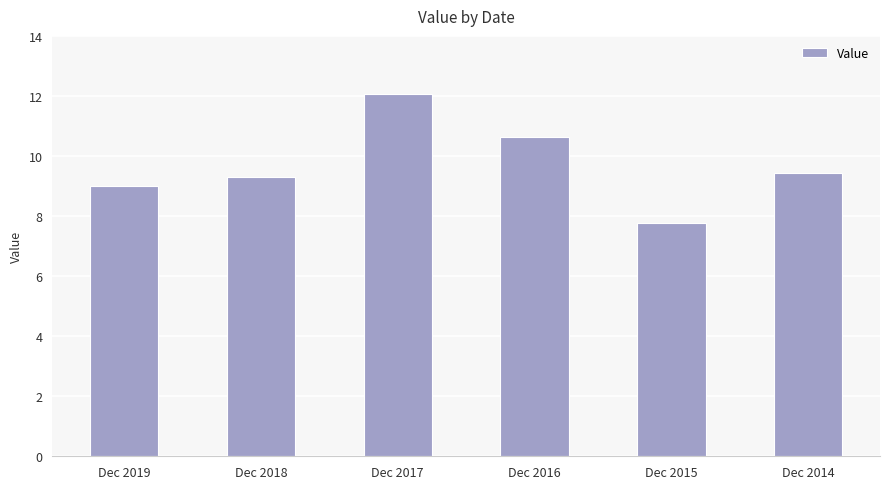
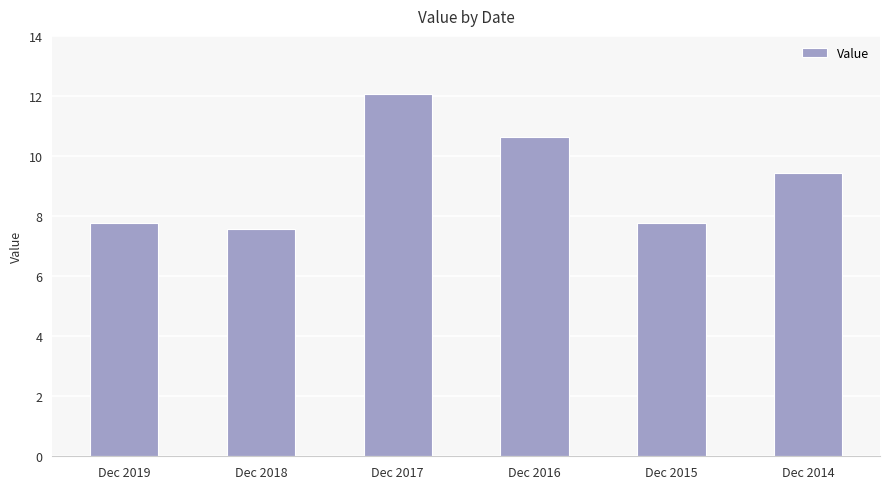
  {
-   "Dec 2019": 9.0,
-   "Dec 2018": 9.3,
+   "Dec 2019": 7.8,
+   "Dec 2018": 7.6,
    "Dec 2017": 12.1,
    "Dec 2016": 10.6,
    "Dec 2015": 7.8,
    "Dec 2014": 9.4
  }
